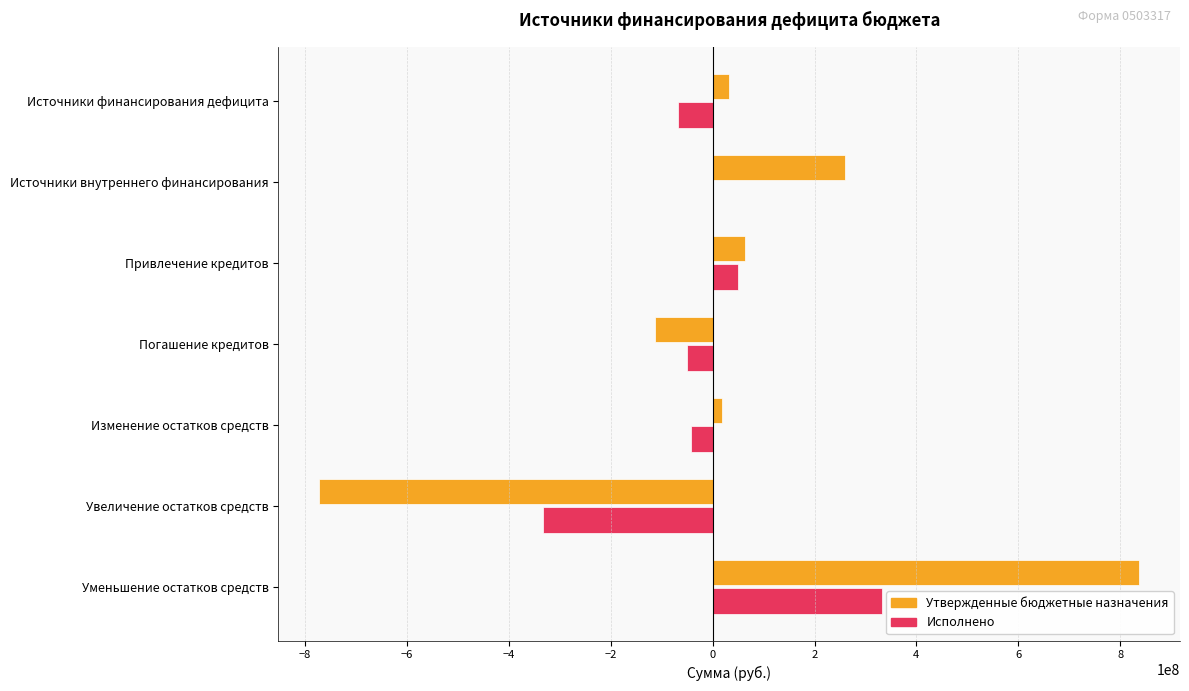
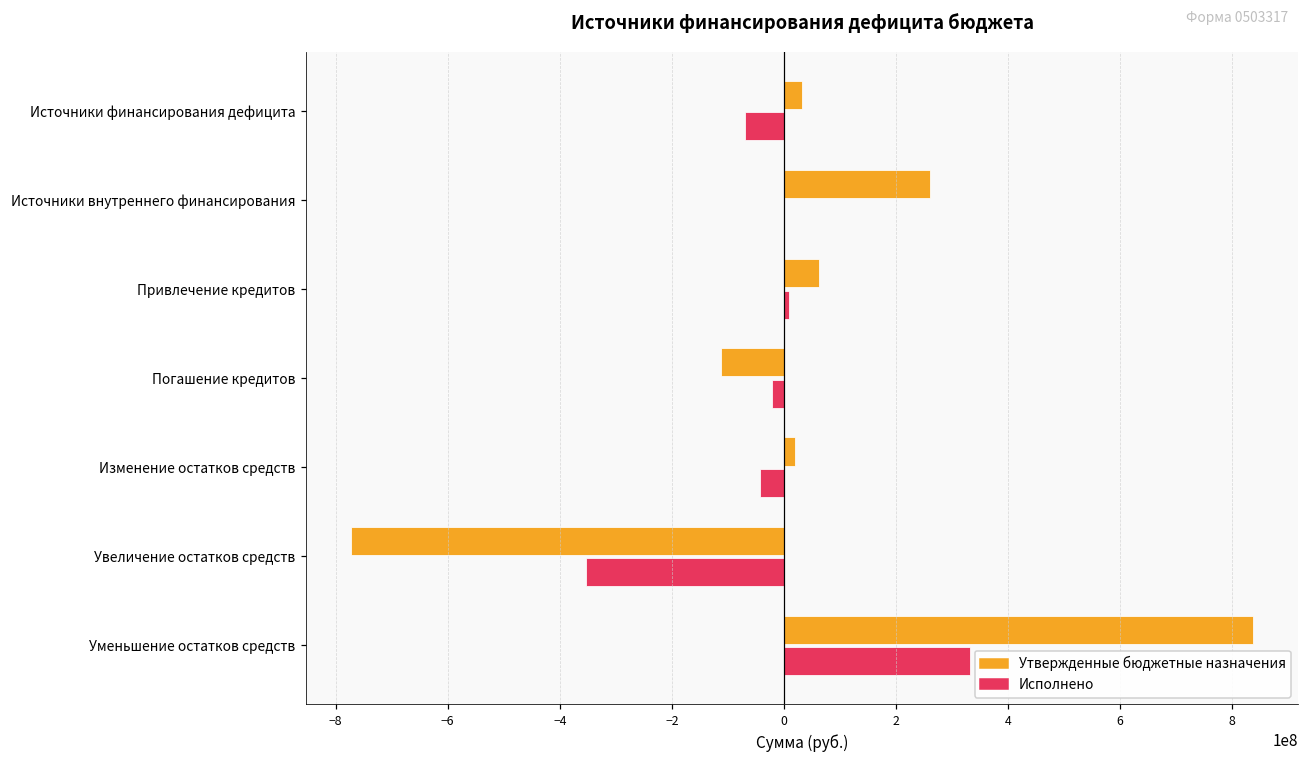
  {
    "Утвержденные бюджетные назначения": {
      "Источники финансирования дефицита": 30000000,
      "Источники внутреннего финансирования": 260000000,
      "Привлечение кредитов": 60000000,
      "Погашение кредитов": -110000000,
      "Изменение остатков средств": 20000000,
      "Увеличение остатков средств": -770000000,
      "Уменьшение остатков средств": 840000000
    },
    "Исполнено": {
      "Источники финансирования дефицита": -70000000,
      "Источники внутреннего финансирования": 0,
-     "Привлечение кредитов": 50000000,
-     "Погашение кредитов": -50000000,
+     "Привлечение кредитов": 10000000,
+     "Погашение кредитов": -20000000,
      "Изменение остатков средств": -40000000,
-     "Увеличение остатков средств": -330000000,
+     "Увеличение остатков средств": -350000000,
      "Уменьшение остатков средств": 330000000
    }
  }
